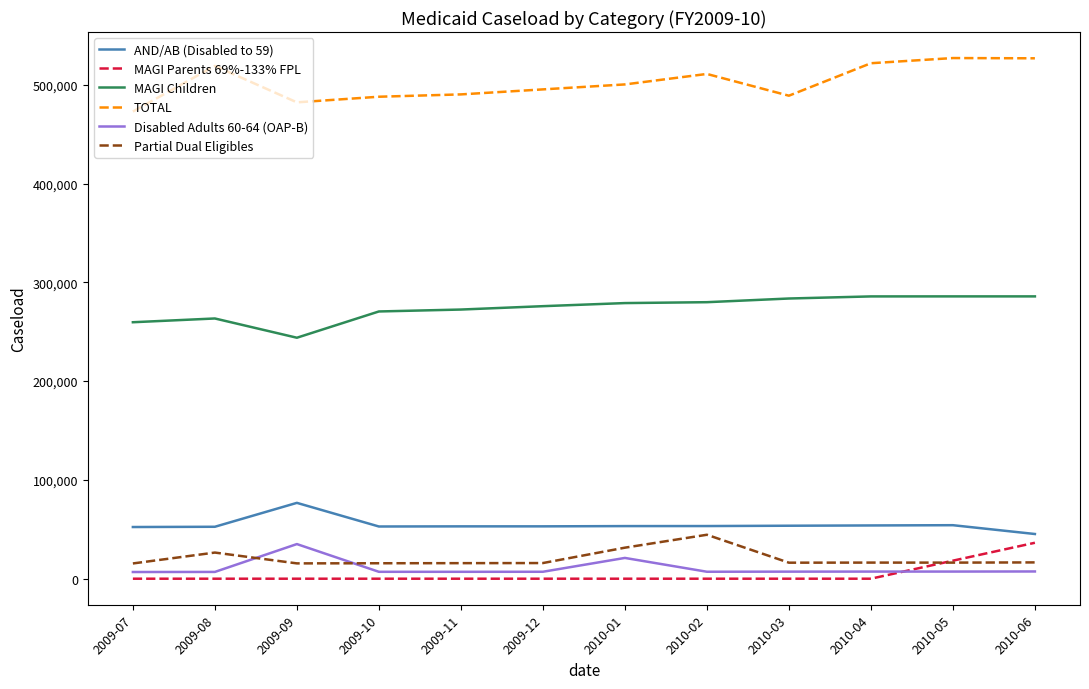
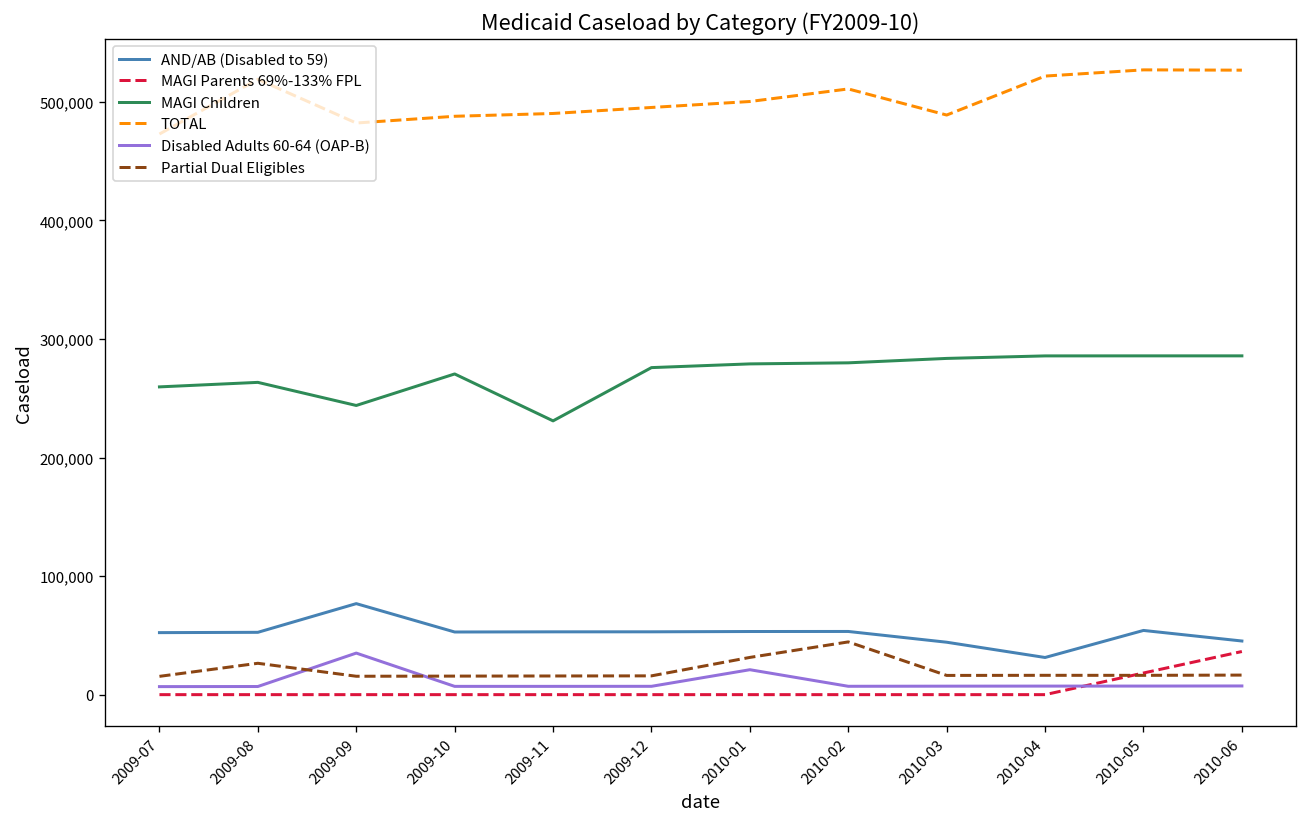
  {
    "AND/AB (Disabled to 59)": {
      "2009-07": "50,000",
      "2009-08": "50,000",
      "2009-09": "80,000",
      "2009-10": "50,000",
      "2009-11": "50,000",
      "2009-12": "50,000",
      "2010-01": "50,000",
      "2010-02": "50,000",
-     "2010-03": "50,000",
-     "2010-04": "50,000",
+     "2010-03": "40,000",
+     "2010-04": "30,000",
      "2010-05": "50,000",
      "2010-06": "50,000"
    },
    "MAGI Parents 69%-133% FPL": {
      "2009-07": "0",
      "2009-08": "0",
      "2009-09": "0",
      "2009-10": "0",
      "2009-11": "0",
      "2009-12": "0",
      "2010-01": "0",
      "2010-02": "0",
      "2010-03": "0",
      "2010-04": "0",
      "2010-06": "40,000"
    },
    "MAGI Children": {
      "2009-07": "260,000",
      "2009-08": "260,000",
      "2009-09": "240,000",
      "2009-10": "270,000",
-     "2009-11": "270,000",
+     "2009-11": "230,000",
      "2009-12": "280,000",
      "2010-01": "280,000",
      "2010-02": "280,000",
      "2010-03": "280,000",
      "2010-04": "290,000",
      "2010-05": "290,000",
      "2010-06": "290,000"
    },
    "TOTAL": {
      "2009-10": "490,000",
      "2009-11": "490,000",
      "2009-12": "500,000",
      "2010-01": "500,000",
      "2010-02": "510,000",
      "2010-03": "490,000",
      "2010-04": "520,000",
      "2010-05": "530,000",
      "2010-06": "530,000"
    },
    "Disabled Adults 60-64 (OAP-B)": {
      "2009-07": "10,000",
      "2009-08": "10,000",
      "2009-09": "40,000",
      "2009-10": "10,000",
      "2009-11": "10,000",
      "2009-12": "10,000",
      "2010-01": "20,000",
      "2010-02": "10,000",
      "2010-03": "10,000",
      "2010-04": "10,000",
      "2010-05": "10,000",
      "2010-06": "10,000"
    },
    "Partial Dual Eligibles": {
      "2009-07": "20,000",
      "2009-08": "30,000",
      "2009-09": "20,000",
      "2009-10": "20,000",
      "2009-11": "20,000",
      "2009-12": "20,000",
      "2010-01": "30,000",
      "2010-02": "40,000",
      "2010-03": "20,000",
      "2010-04": "20,000",
      "2010-06": "20,000"
    }
  }
